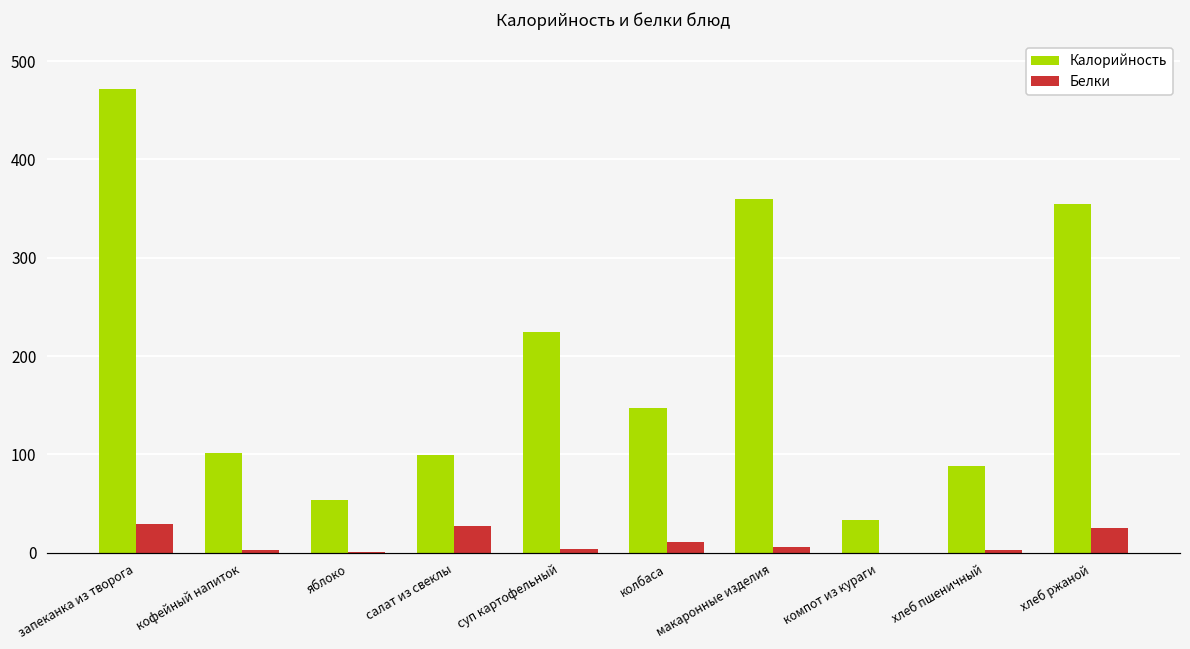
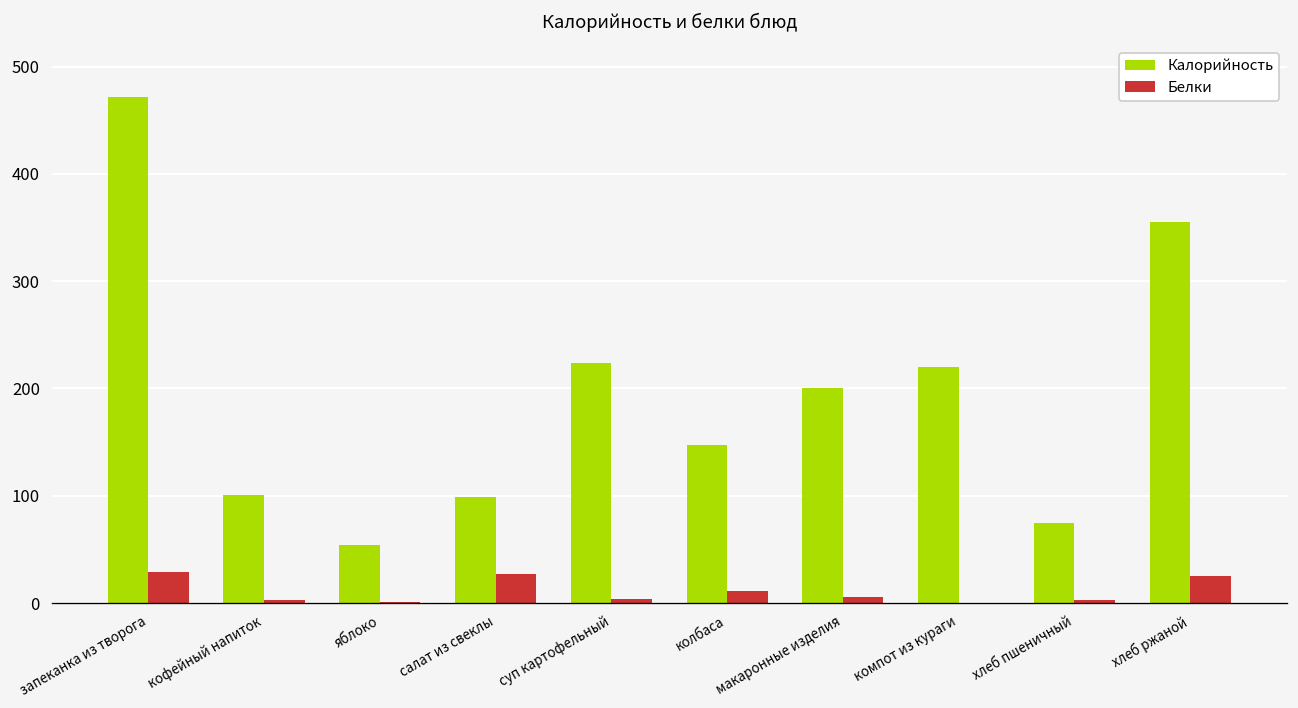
  {
    "Калорийность": {
      "запеканка из творога": 470,
      "кофейный напиток": 100,
      "яблоко": 50,
      "салат из свеклы": 100,
      "суп картофельный": 220,
      "колбаса": 150,
-     "макаронные изделия": 360,
-     "компот из кураги": 30,
-     "хлеб пшеничный": 90,
+     "макаронные изделия": 200,
+     "компот из кураги": 220,
+     "хлеб пшеничный": 80,
      "хлеб ржаной": 360
    },
    "Белки": {
      "запеканка из творога": 30,
      "кофейный напиток": 0,
      "салат из свеклы": 30,
      "суп картофельный": 0,
      "колбаса": 10,
      "макаронные изделия": 10,
      "компот из кураги": 0,
      "хлеб пшеничный": 0,
      "хлеб ржаной": 30
    }
  }
